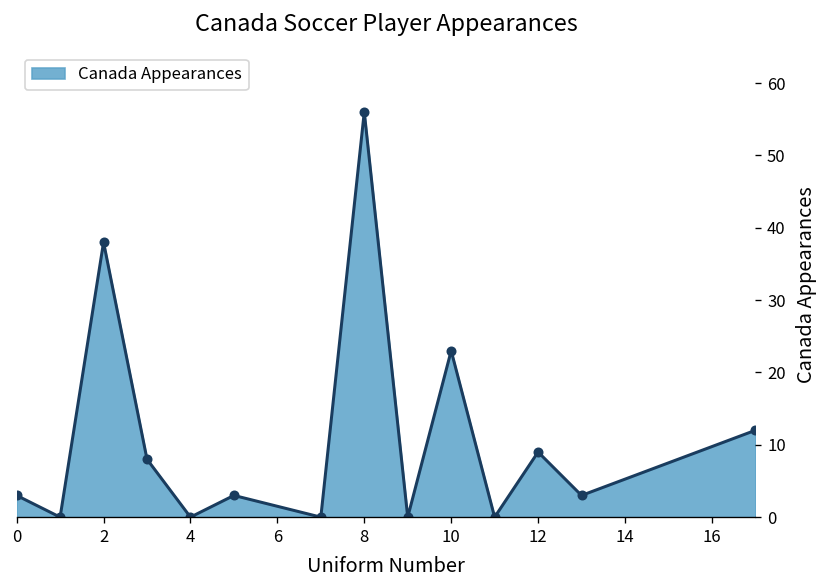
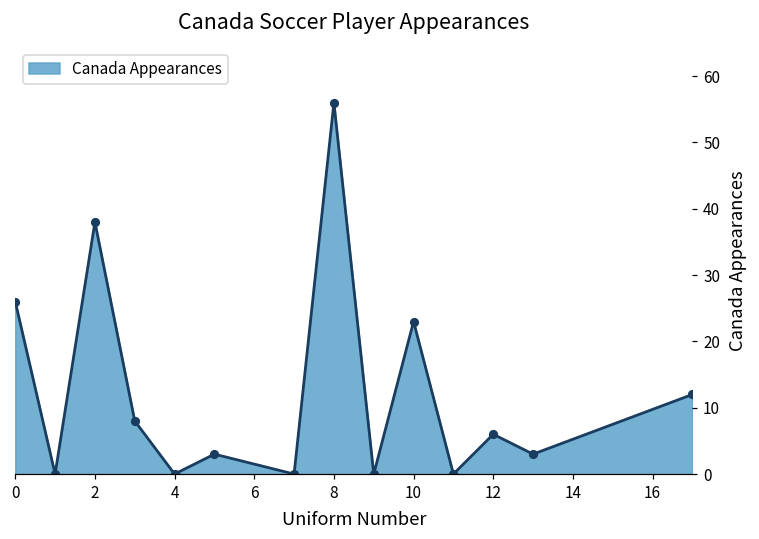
  {
-   "0": 3,
+   "0": 26,
    "2": 38,
    "4": 0,
    "8": 56,
    "10": 23,
-   "12": 9
+   "12": 6
  }
